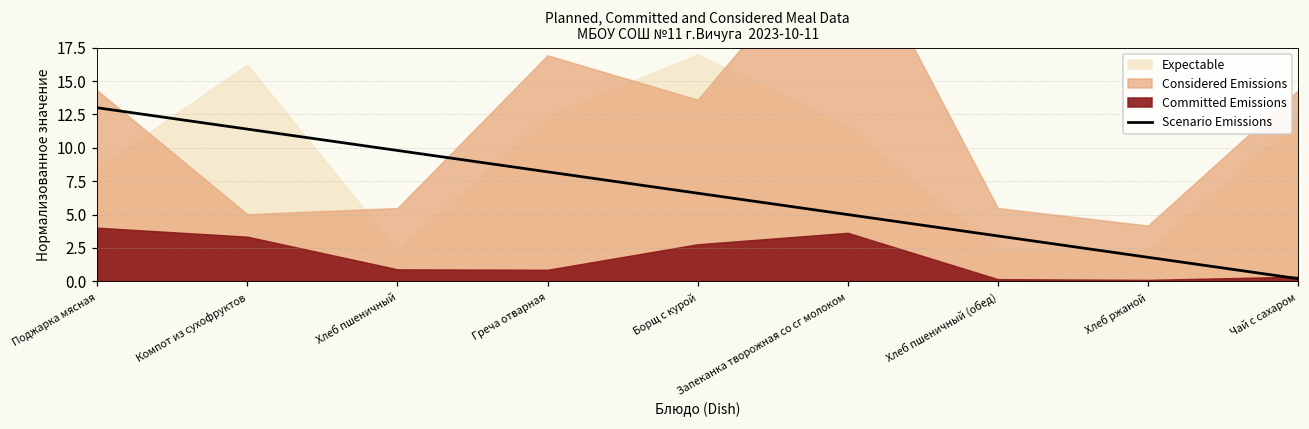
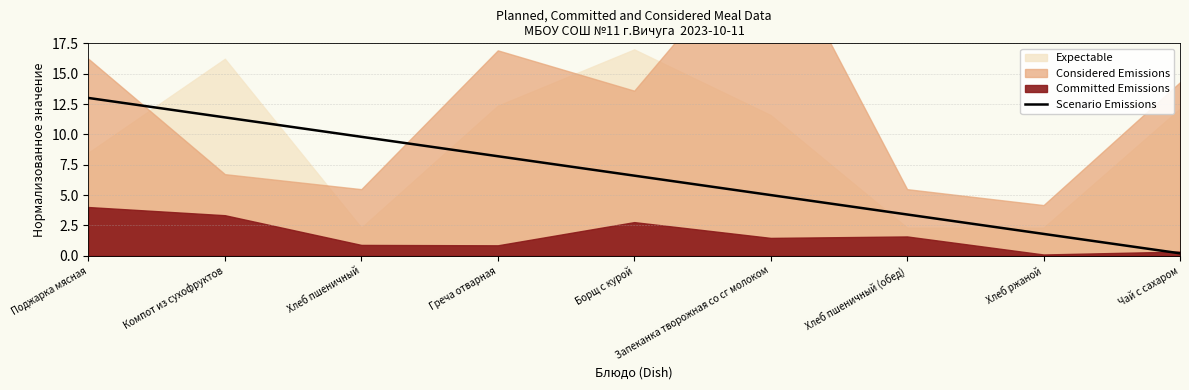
  {
    "Scenario Emissions": {
      "Поджарка мясная": 13.0,
      "Компот из сухофруктов": 11.4,
      "Хлеб пшеничный": 9.8,
      "Греча отварная": 8.2,
      "Борщ с курой": 6.6,
      "Запеканка творожная со сг молоком": 5.0,
      "Хлеб пшеничный (обед)": 3.4,
      "Хлеб ржаной": 1.8
    },
    "Expectable": {
      "Поджарка мясная": 8.5,
      "Компот из сухофруктов": 16.2,
      "Хлеб пшеничный": 2.3,
      "Греча отварная": 12.4,
      "Борщ с курой": 17.0,
      "Запеканка творожная со сг молоком": 11.6,
      "Хлеб пшеничный (обед)": 2.3,
      "Хлеб ржаной": 2.3,
      "Чай с сахаром": 12.1
    },
    "Considered Emissions": {
-     "Поджарка мясная": 14.3,
-     "Компот из сухофруктов": 5.0,
+     "Поджарка мясная": 16.2,
+     "Компот из сухофруктов": 6.7,
      "Хлеб пшеничный": 5.5,
      "Греча отварная": 16.9,
      "Борщ с курой": 13.6,
      "Хлеб пшеничный (обед)": 5.5,
      "Хлеб ржаной": 4.2,
      "Чай с сахаром": 14.3
    },
    "Committed Emissions": {
      "Поджарка мясная": 4.0,
      "Компот из сухофруктов": 3.3,
      "Хлеб пшеничный": 0.9,
      "Греча отварная": 0.9,
      "Борщ с курой": 2.8,
-     "Запеканка творожная со сг молоком": 3.6,
-     "Хлеб пшеничный (обед)": 0.2
+     "Запеканка творожная со сг молоком": 1.5,
+     "Хлеб пшеничный (обед)": 1.6
    }
  }
